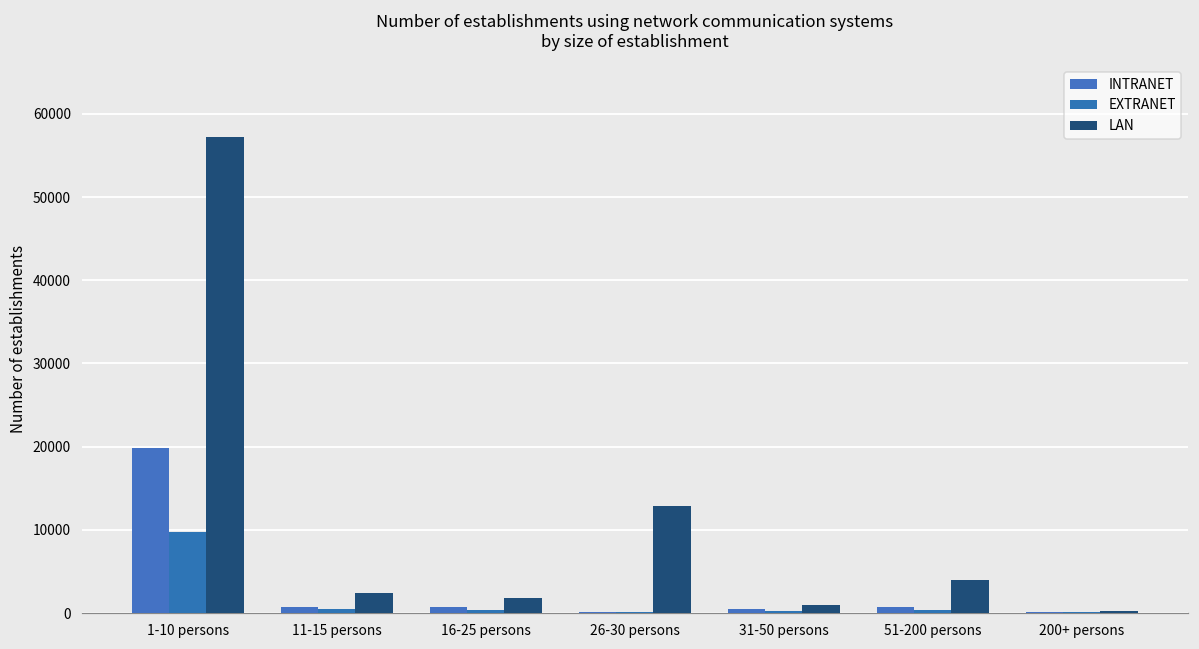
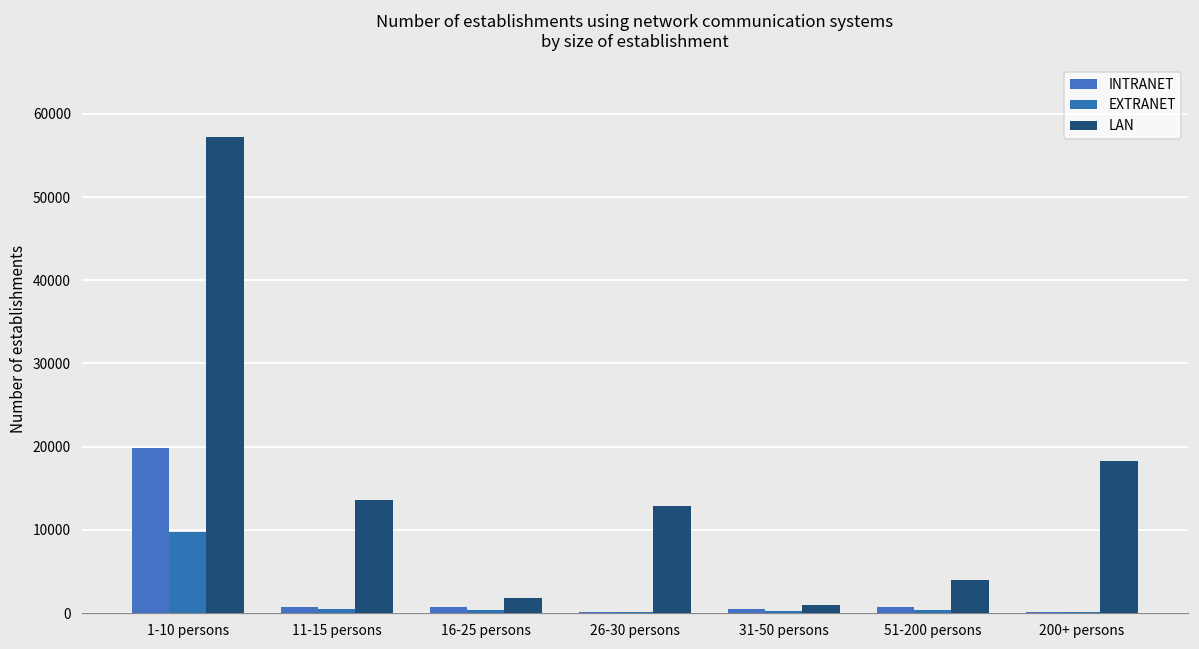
  {
    "LAN": {
      "1-10 persons": 57000,
-     "11-15 persons": 2000,
+     "11-15 persons": 14000,
      "16-25 persons": 2000,
      "26-30 persons": 13000,
      "31-50 persons": 1000,
      "51-200 persons": 4000,
-     "200+ persons": 0
+     "200+ persons": 18000
    }
  }
